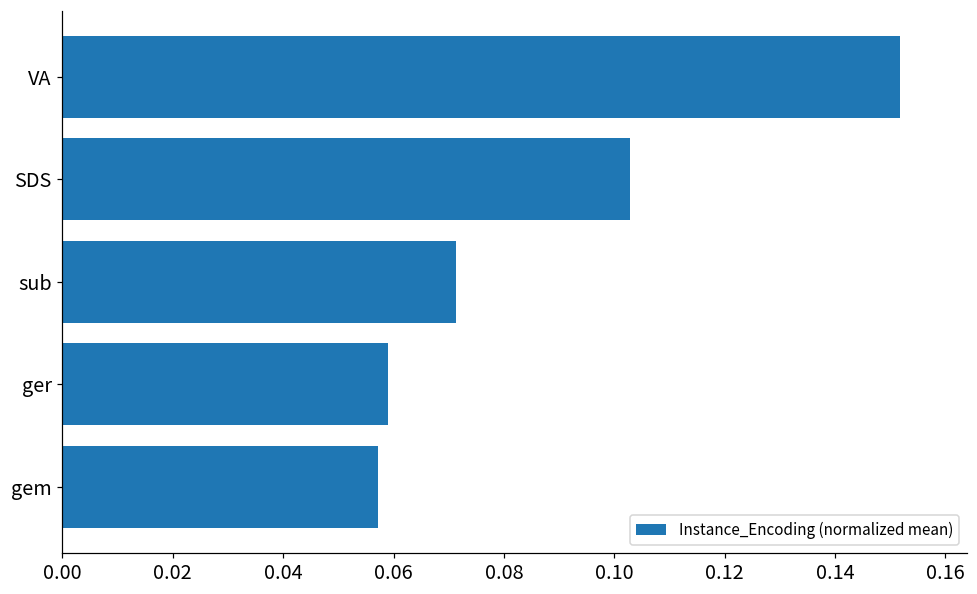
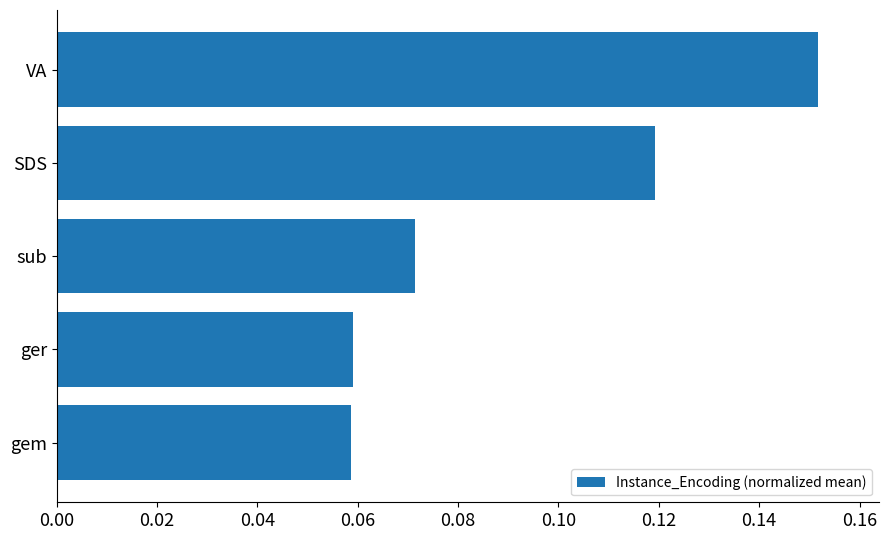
  {
    "VA": 0.152,
-   "SDS": 0.103,
+   "SDS": 0.119,
    "sub": 0.071,
    "ger": 0.059,
-   "gem": 0.057
+   "gem": 0.059
  }
